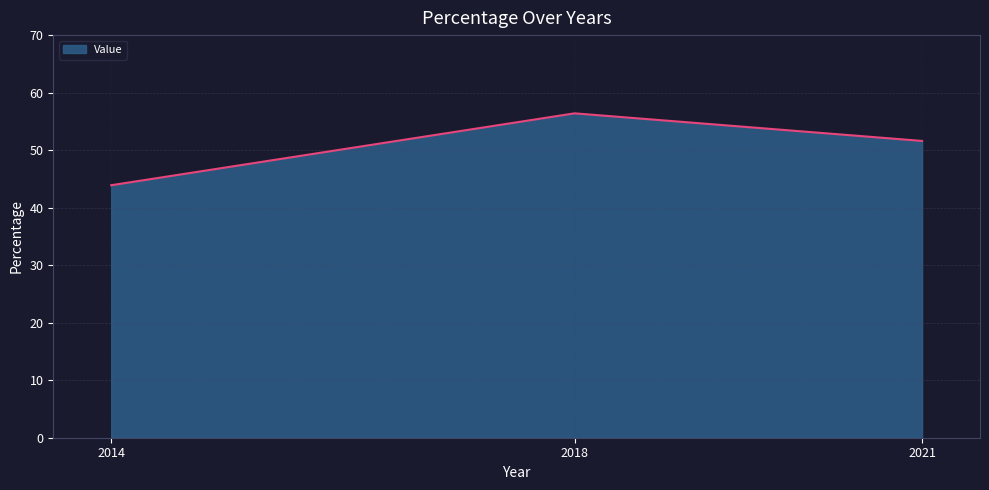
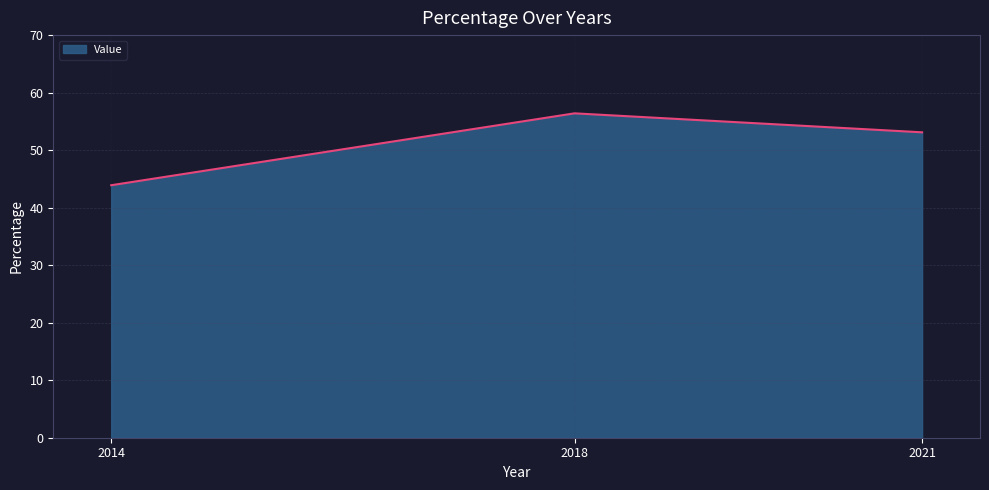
  {
    "2014": 44,
    "2018": 56,
-   "2021": 52
+   "2021": 53
  }
